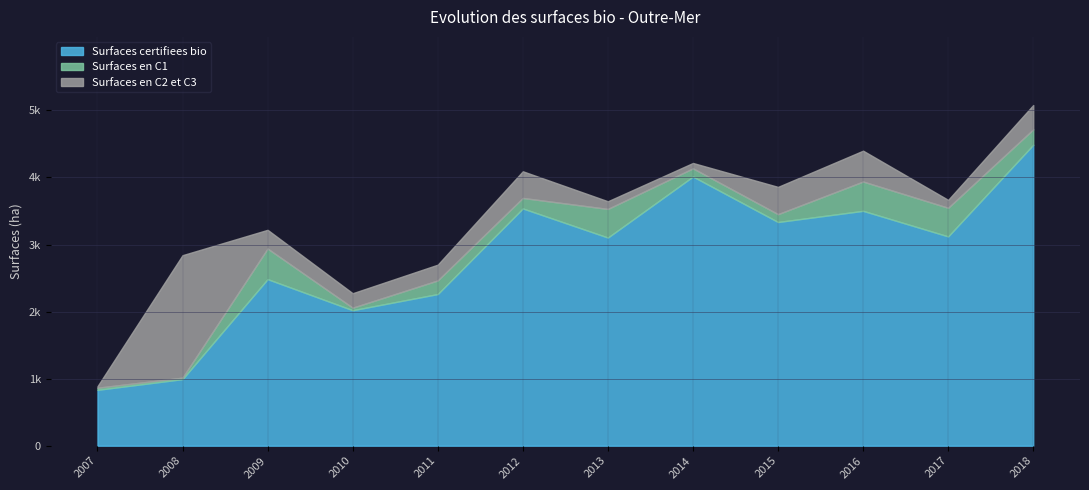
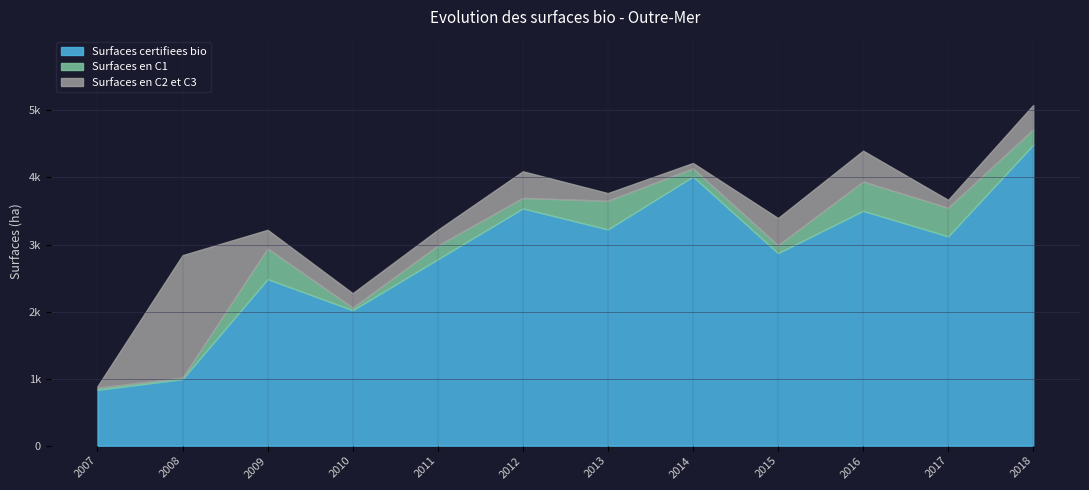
  {
    "Surfaces certifiees bio": {
      "2009": 2500,
-     "2011": 2300,
+     "2011": 2800,
      "2012": 3500,
-     "2013": 3100,
+     "2013": 3200,
      "2014": 4000,
-     "2015": 3300,
+     "2015": 2900,
      "2016": 3500,
      "2017": 3100,
      "2018": 4500
    }
  }
